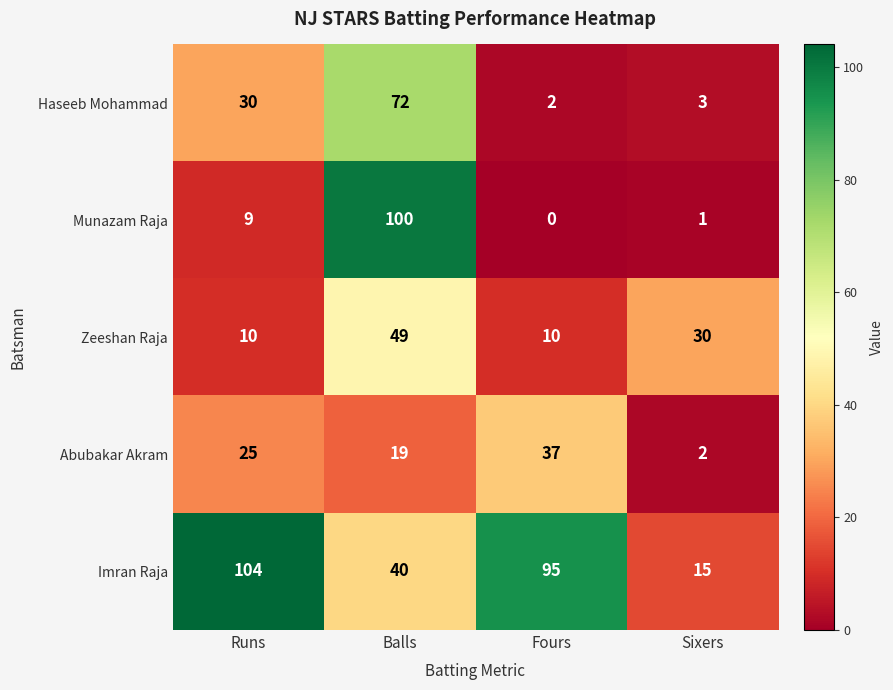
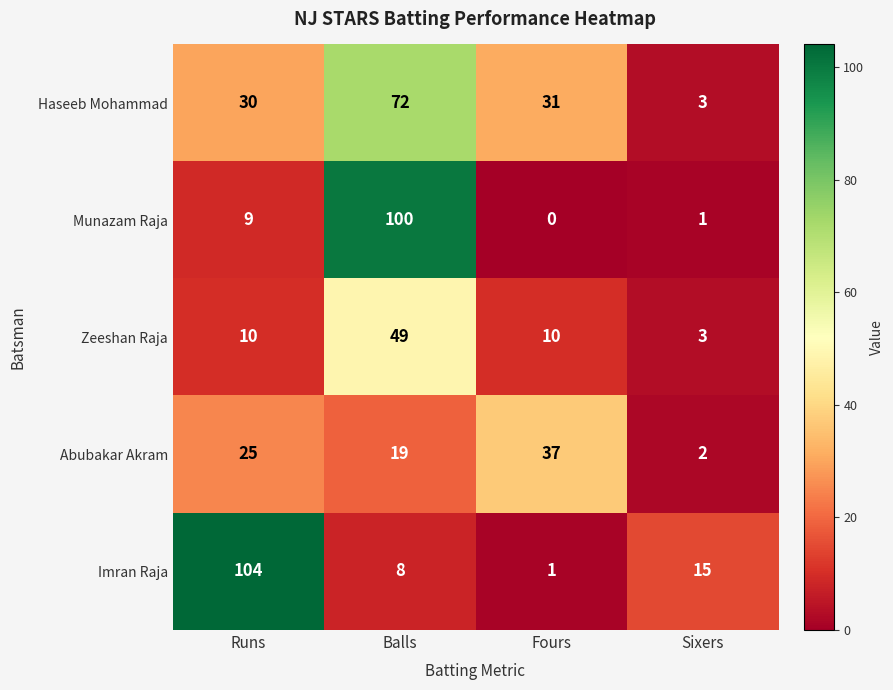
  {
    "Haseeb Mohammad": {
      "Runs": 30,
      "Balls": 72,
-     "Fours": 2,
+     "Fours": 31,
      "Sixers": 3
    },
    "Munazam Raja": {
      "Runs": 9,
      "Balls": 100,
      "Fours": 0,
      "Sixers": 1
    },
    "Zeeshan Raja": {
      "Runs": 10,
      "Balls": 49,
      "Fours": 10,
-     "Sixers": 30
+     "Sixers": 3
    },
    "Abubakar Akram": {
      "Runs": 25,
      "Balls": 19,
      "Fours": 37,
      "Sixers": 2
    },
    "Imran Raja": {
      "Runs": 104,
-     "Balls": 40,
-     "Fours": 95,
+     "Balls": 8,
+     "Fours": 1,
      "Sixers": 15
    }
  }
